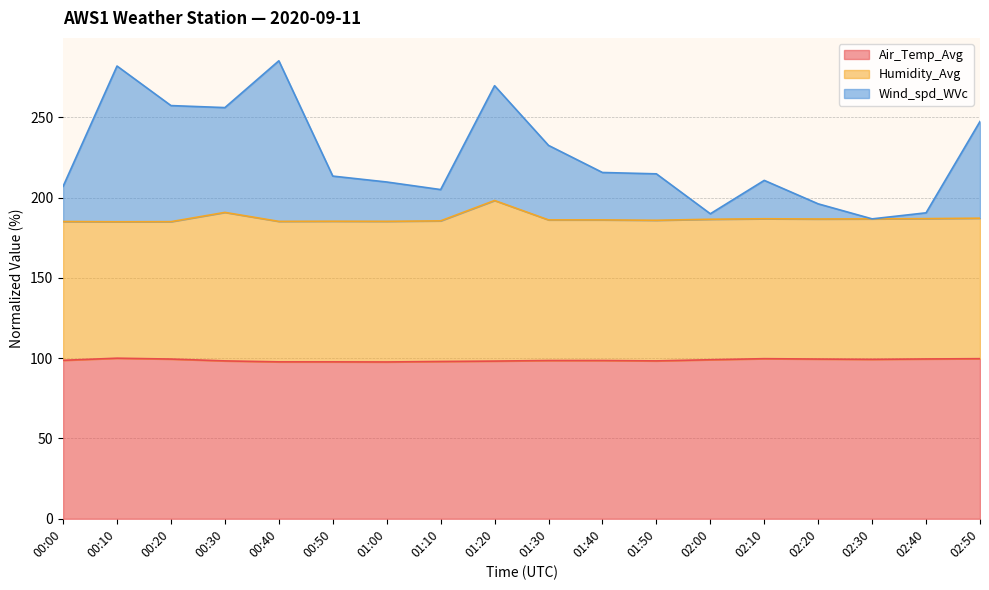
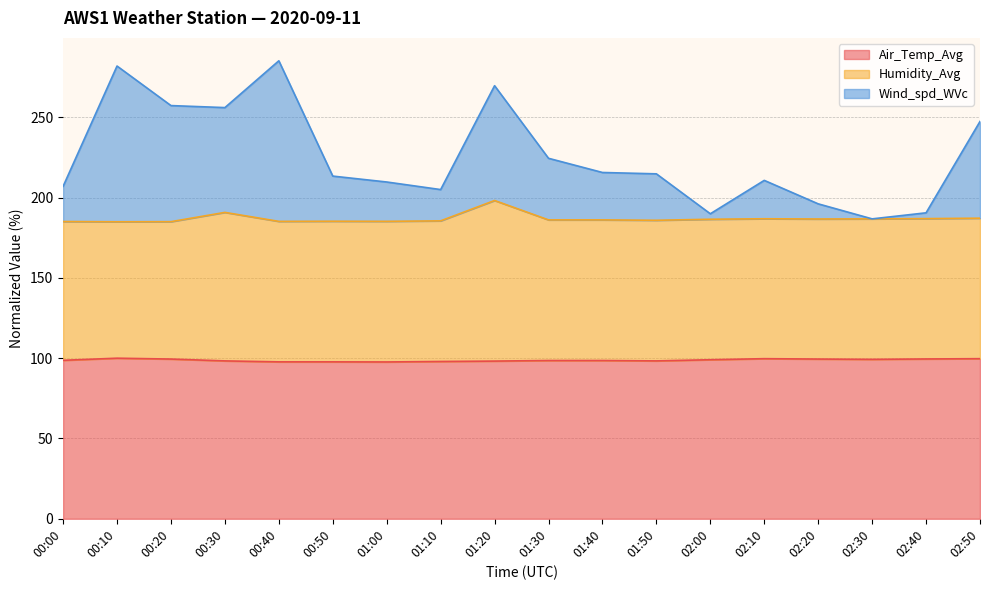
  {
    "Air_Temp_Avg": {
      "00:00": 99,
      "00:10": 100,
      "00:20": 99,
      "00:30": 98,
      "00:40": 98,
      "00:50": 98,
      "01:00": 98,
      "01:10": 98,
      "01:20": 98,
      "01:30": 99,
      "01:40": 99,
      "01:50": 98,
      "02:00": 99,
      "02:10": 100,
      "02:20": 99,
      "02:30": 99,
      "02:40": 100,
      "02:50": 100
    },
    "Humidity_Avg": {
      "00:00": 86,
      "00:10": 85,
      "00:20": 86,
      "00:30": 92,
      "00:40": 87,
      "00:50": 88,
      "01:00": 88,
      "01:10": 88,
      "01:20": 100,
      "01:30": 88,
      "01:40": 88,
      "01:50": 88,
      "02:00": 87,
      "02:10": 87,
      "02:20": 87,
      "02:40": 87,
      "02:50": 87
    },
    "Wind_spd_WVc": {
      "00:00": 22,
      "00:10": 97,
      "00:20": 72,
      "00:30": 65,
      "00:40": 100,
      "00:50": 28,
      "01:00": 24,
      "01:10": 19,
      "01:20": 71,
-     "01:30": 46,
+     "01:30": 38,
      "01:40": 30,
      "01:50": 29,
      "02:00": 3,
      "02:10": 24,
      "02:20": 9,
      "02:40": 4,
      "02:50": 60
    }
  }
